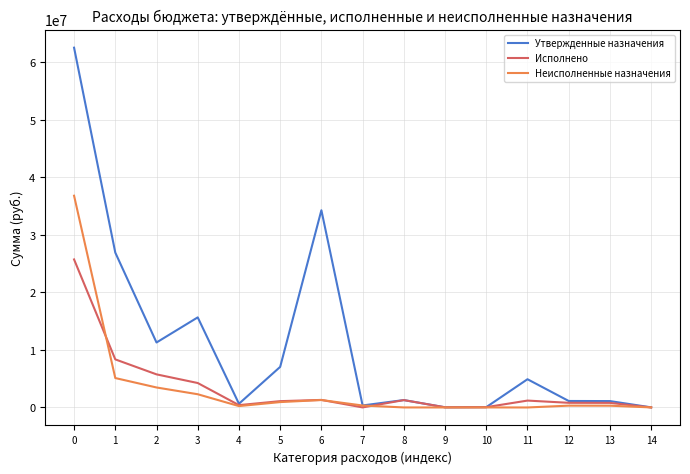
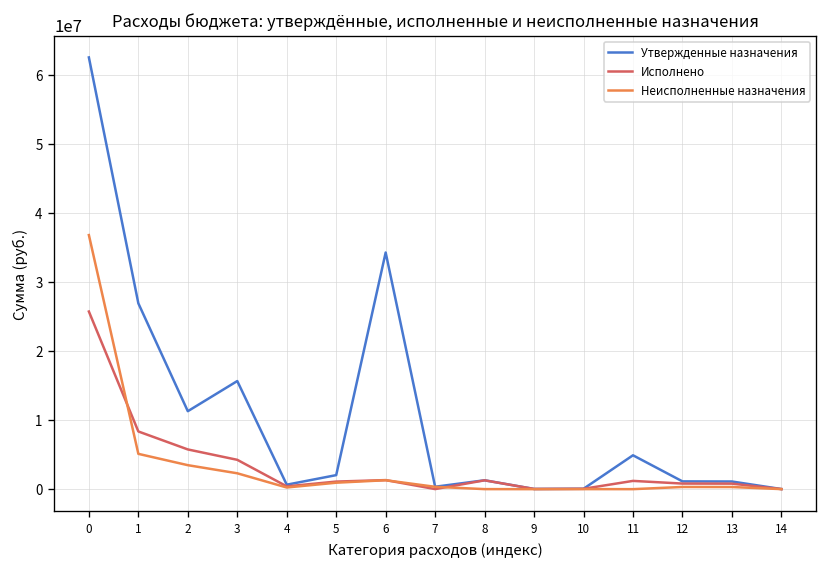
  {
    "Утвержденные назначения": {
      "0": 63000000,
      "1": 27000000,
      "2": 11000000,
      "3": 16000000,
-     "5": 7000000,
+     "5": 2000000,
      "6": 34000000,
      "11": 5000000
    }
  }
